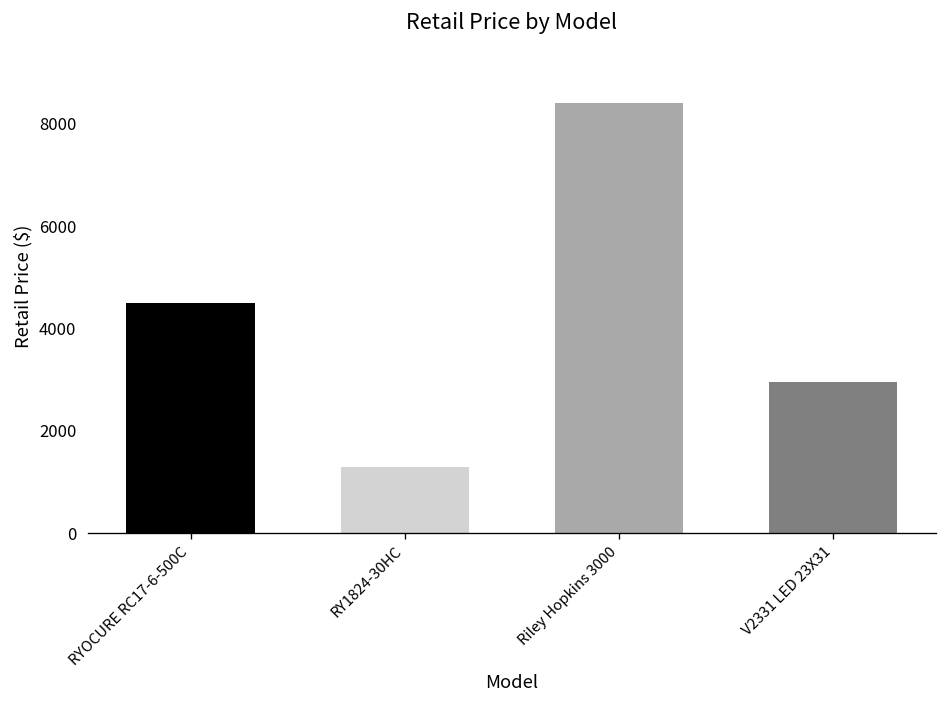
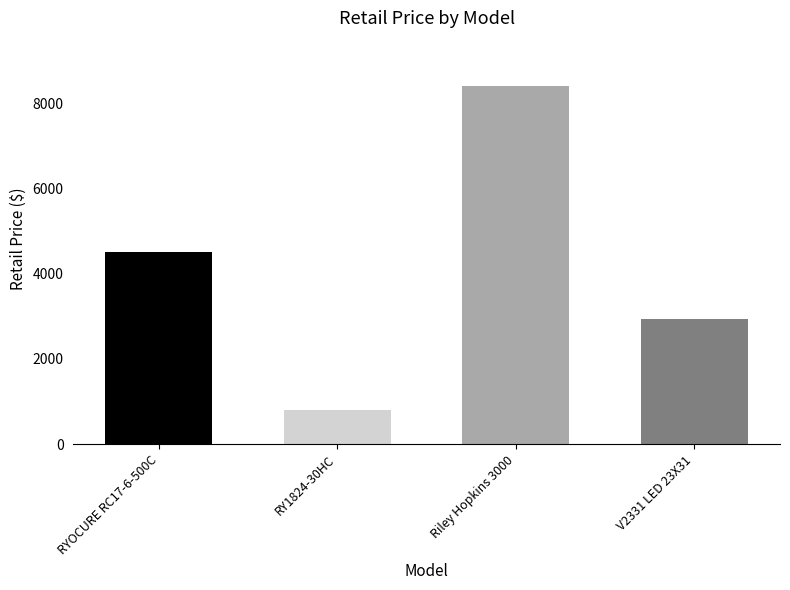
  {
    "RYOCURE RC17-6-500C": 4500,
-   "RY1824-30HC": 1300,
+   "RY1824-30HC": 800,
    "Riley Hopkins 3000": 8400,
    "V2331 LED 23X31": 2900
  }
